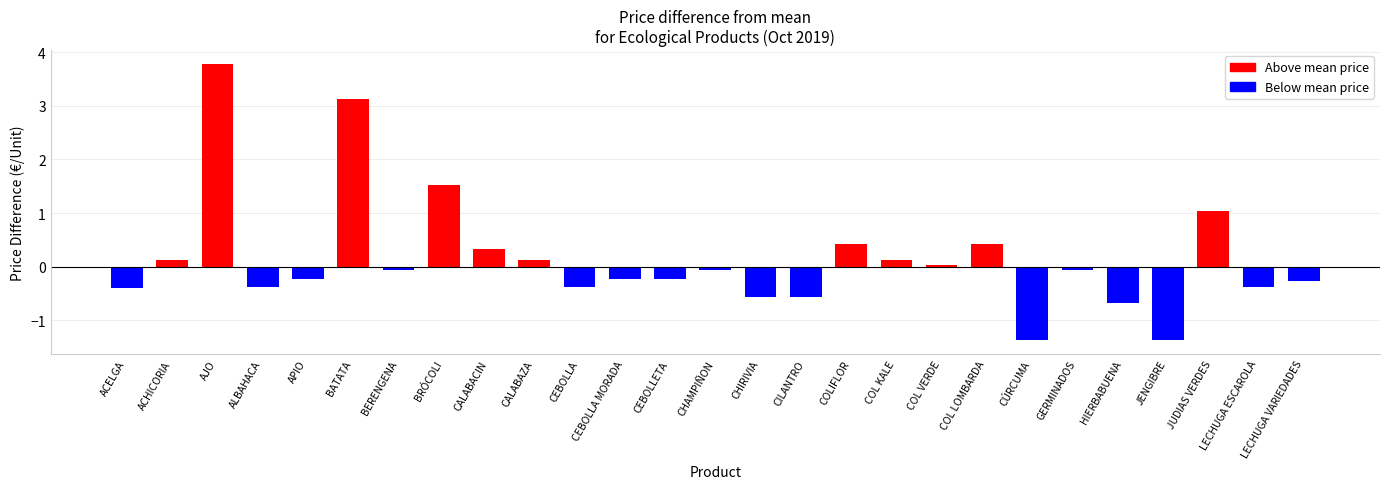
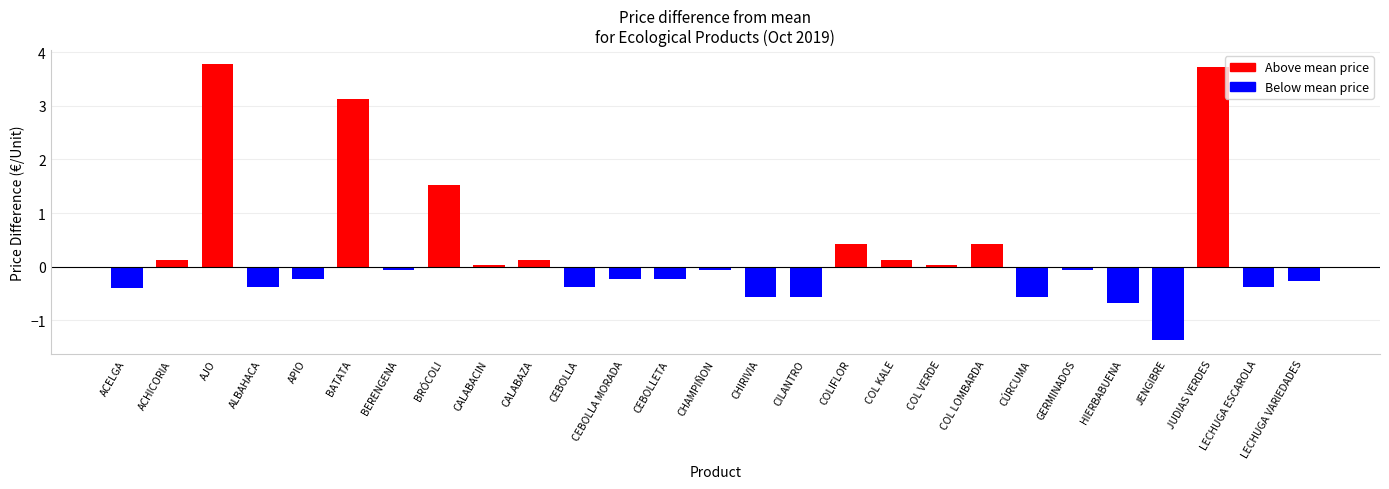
  {
    "ACELGA": -0.4,
    "ACHICORIA": 0.1,
    "AJO": 3.8,
    "ALBAHACA": -0.4,
    "APIO": -0.2,
    "BATATA": 3.1,
    "BERENGENA": -0.1,
    "BRÓCOLI": 1.5,
-   "CALABACIN": 0.3,
+   "CALABACIN": 0.0,
    "CALABAZA": 0.1,
    "CEBOLLA": -0.4,
    "CEBOLLA MORADA": -0.2,
    "CEBOLLETA": -0.2,
    "CHAMPIÑON": -0.1,
    "CHIRIVIA": -0.6,
    "CILANTRO": -0.6,
    "COLIFLOR": 0.4,
    "COL KALE": 0.1,
    "COL LOMBARDA": 0.4,
-   "CÚRCUMA": -1.4,
+   "CÚRCUMA": -0.6,
    "GERMINADOS": -0.1,
    "HIERBABUENA": -0.7,
    "JENGIBRE": -1.4,
-   "JUDIAS VERDES": 1.0,
+   "JUDIAS VERDES": 3.7,
    "LECHUGA ESCAROLA": -0.4,
    "LECHUGA VARIEDADES": -0.3
  }
